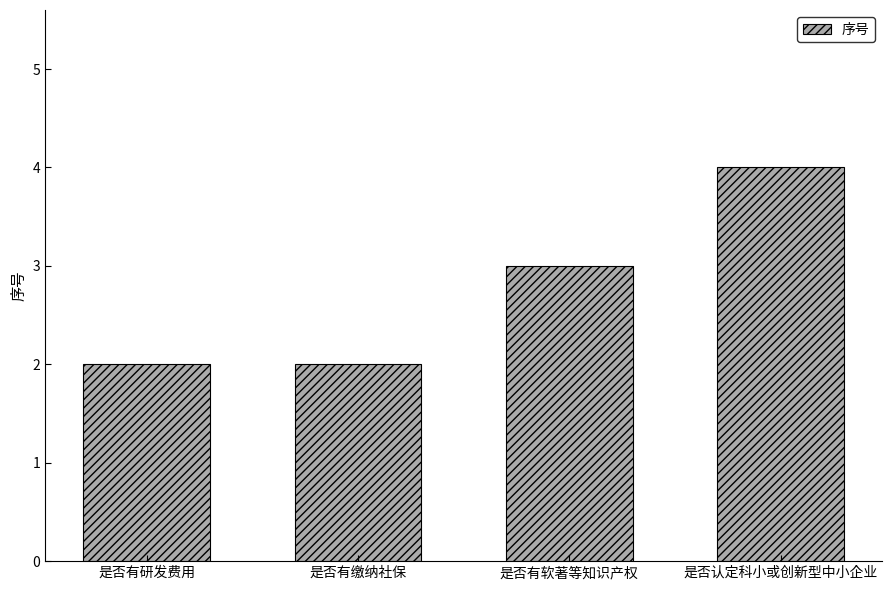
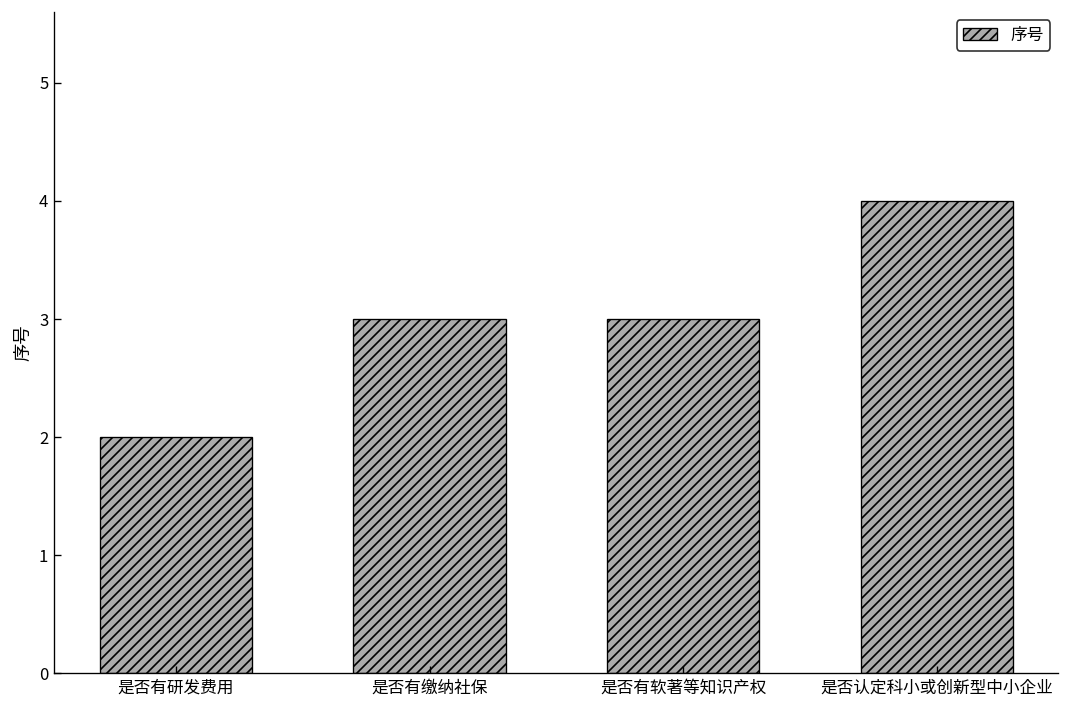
  {
    "是否有研发费用": 2,
-   "是否有缴纳社保": 2,
+   "是否有缴纳社保": 3,
    "是否有软著等知识产权": 3,
    "是否认定科小或创新型中小企业": 4
  }
